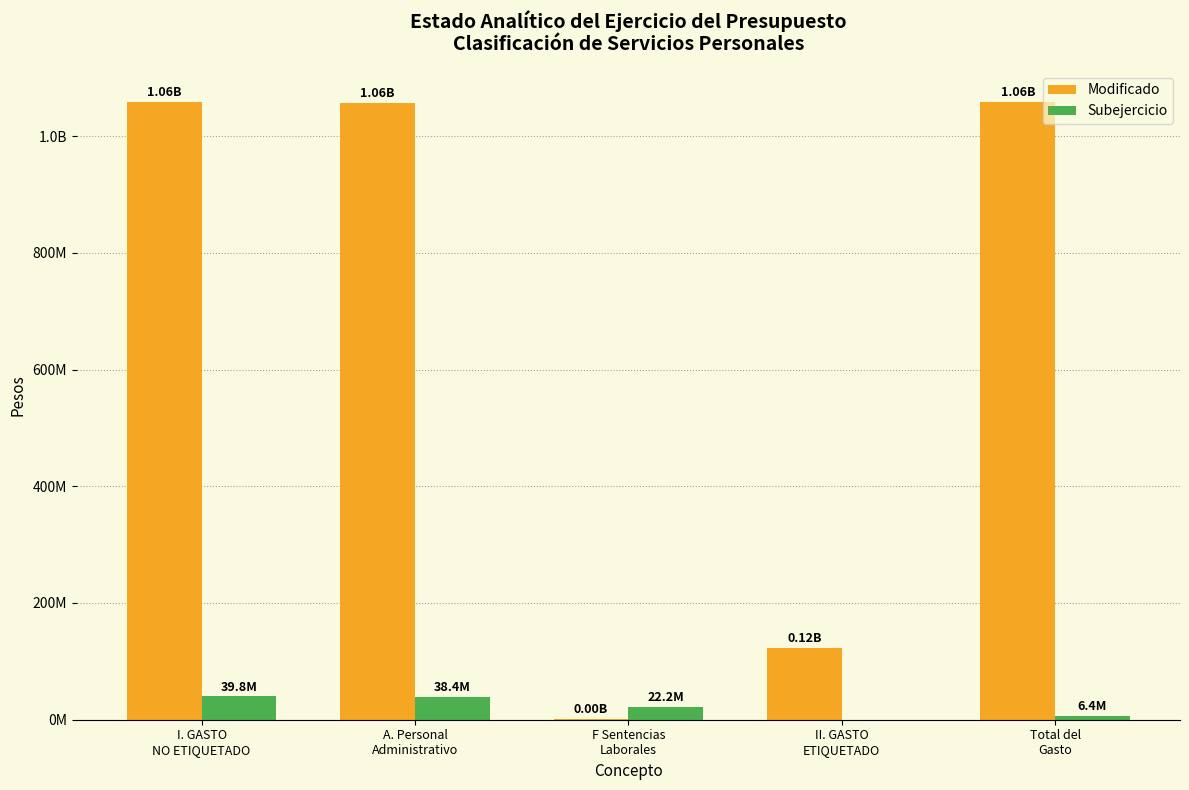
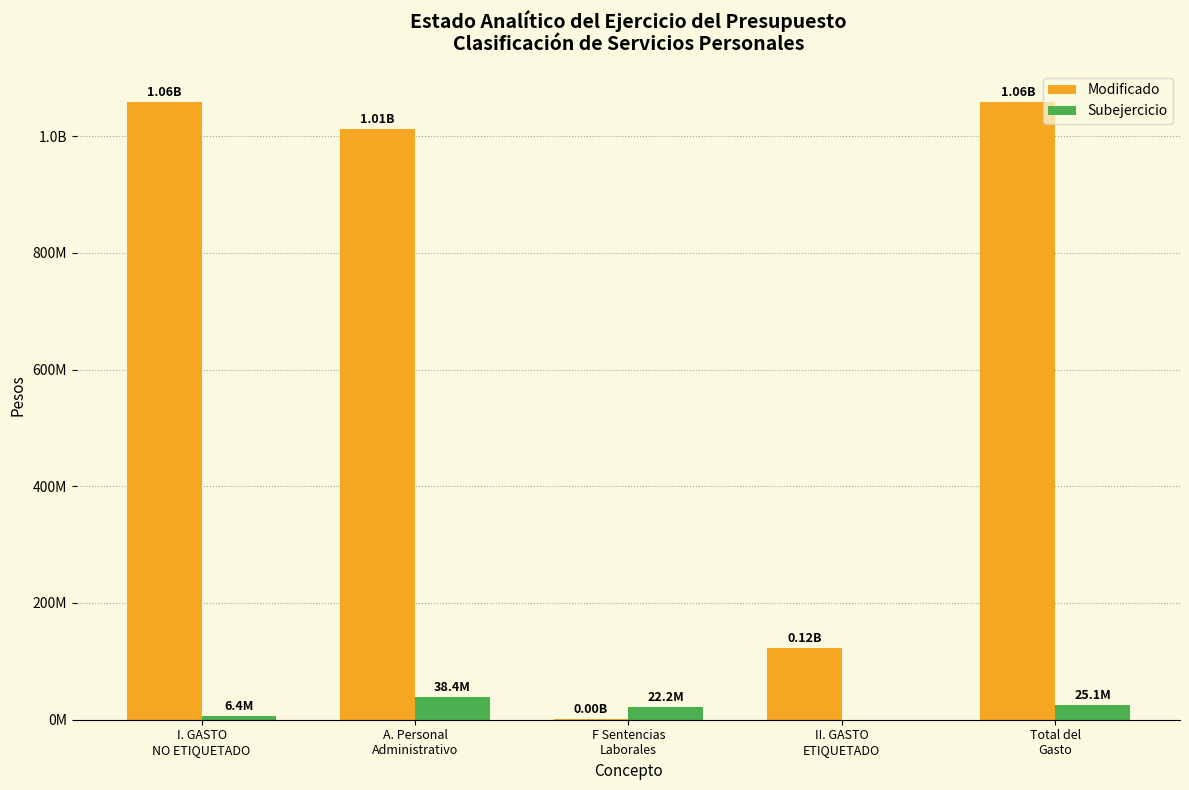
  {
    "Modificado": {
      "I. GASTO NO ETIQUETADO": "1.06B",
-     "A. Personal Administrativo": "1.06B",
+     "A. Personal Administrativo": "1.01B",
      "II. GASTO ETIQUETADO": "0.12B",
      "Total del Gasto": "1.06B"
    },
    "Subejercicio": {
-     "I. GASTO NO ETIQUETADO": "39.8M",
+     "I. GASTO NO ETIQUETADO": "6.4M",
      "A. Personal Administrativo": "38.4M",
      "F Sentencias Laborales": "22.2M",
-     "Total del Gasto": "6.4M"
+     "Total del Gasto": "25.1M"
    }
  }
